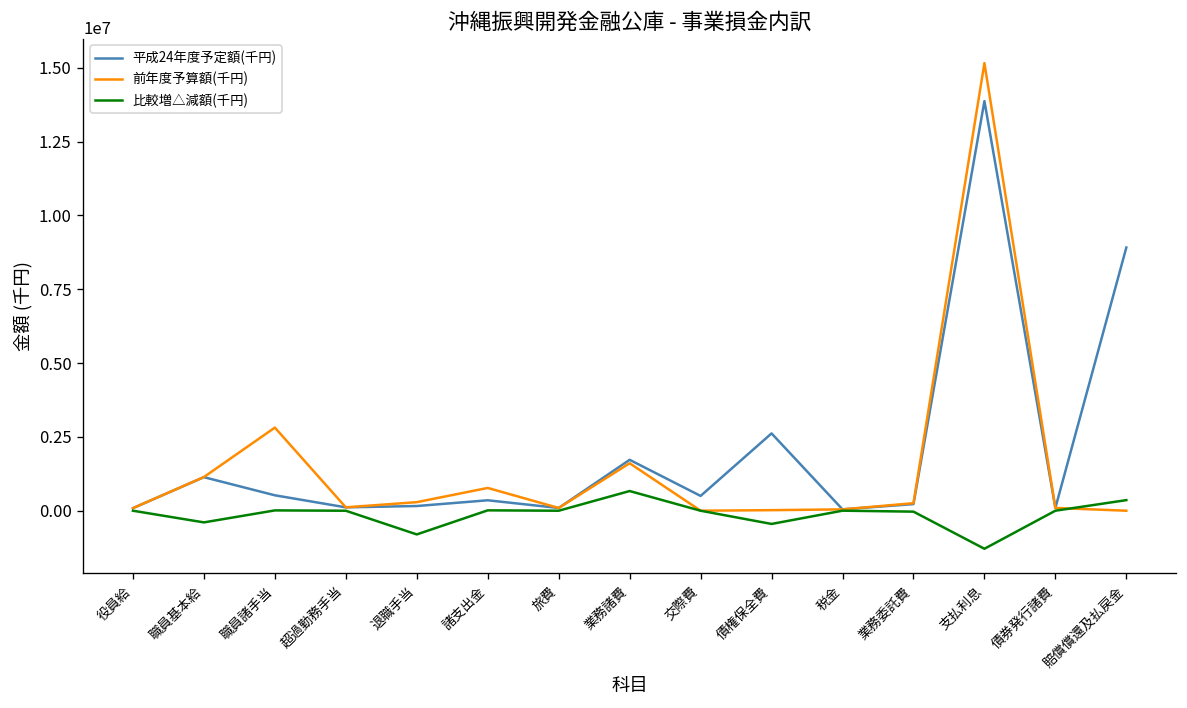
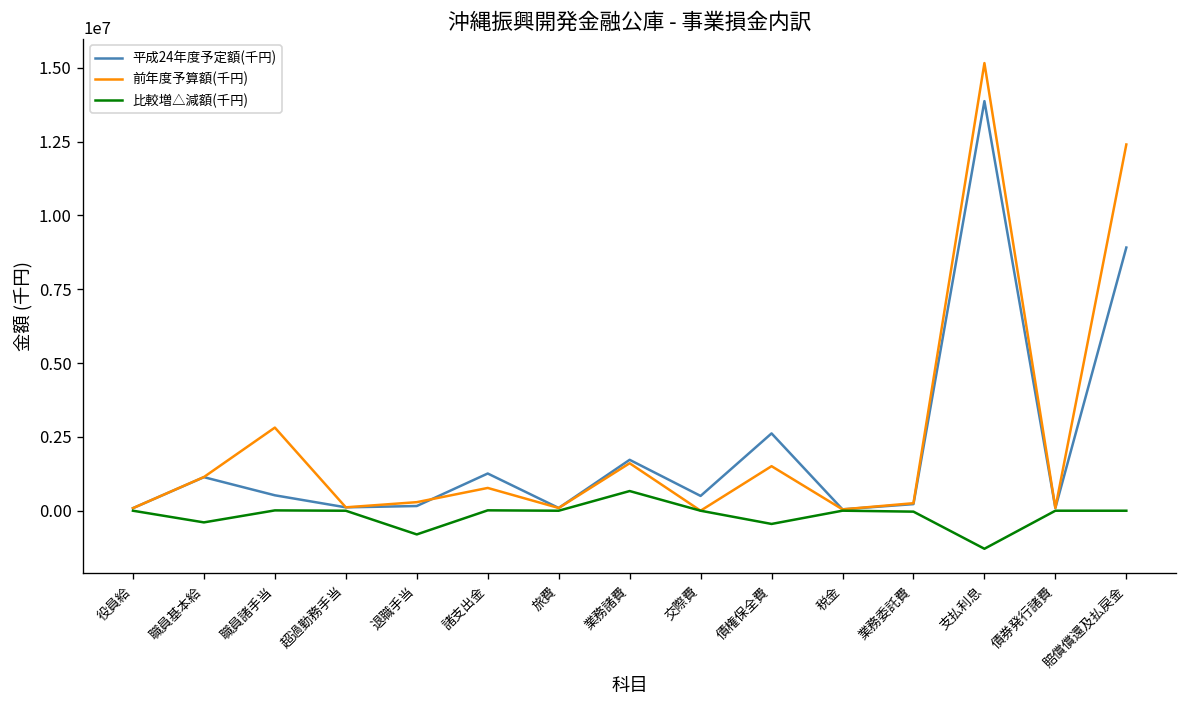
  {
    "平成24年度予定額(千円)": {
      "職員諸手当": 500000,
      "退職手当": 200000,
-     "諸支出金": 400000,
+     "諸支出金": 1300000,
      "業務諸費": 1700000,
      "交際費": 500000,
      "債権保全費": 2600000,
      "支払利息": 13900000,
      "賠償償還及払戻金": 8900000
    },
    "前年度予算額(千円)": {
      "職員諸手当": 2800000,
      "退職手当": 300000,
      "諸支出金": 800000,
      "業務諸費": 1600000,
-     "債権保全費": 0,
+     "債権保全費": 1500000,
      "支払利息": 15200000,
-     "賠償償還及払戻金": 0
+     "賠償償還及払戻金": 12400000
    },
    "比較増△減額(千円)": {
      "職員基本給": -400000,
      "職員諸手当": 0,
      "超過勤務手当": 0,
      "退職手当": -800000,
      "諸支出金": 0,
      "業務諸費": 700000,
      "債権保全費": -400000,
      "業務委託費": 0,
      "支払利息": -1300000,
-     "賠償償還及払戻金": 400000
+     "賠償償還及払戻金": 0
    }
  }
